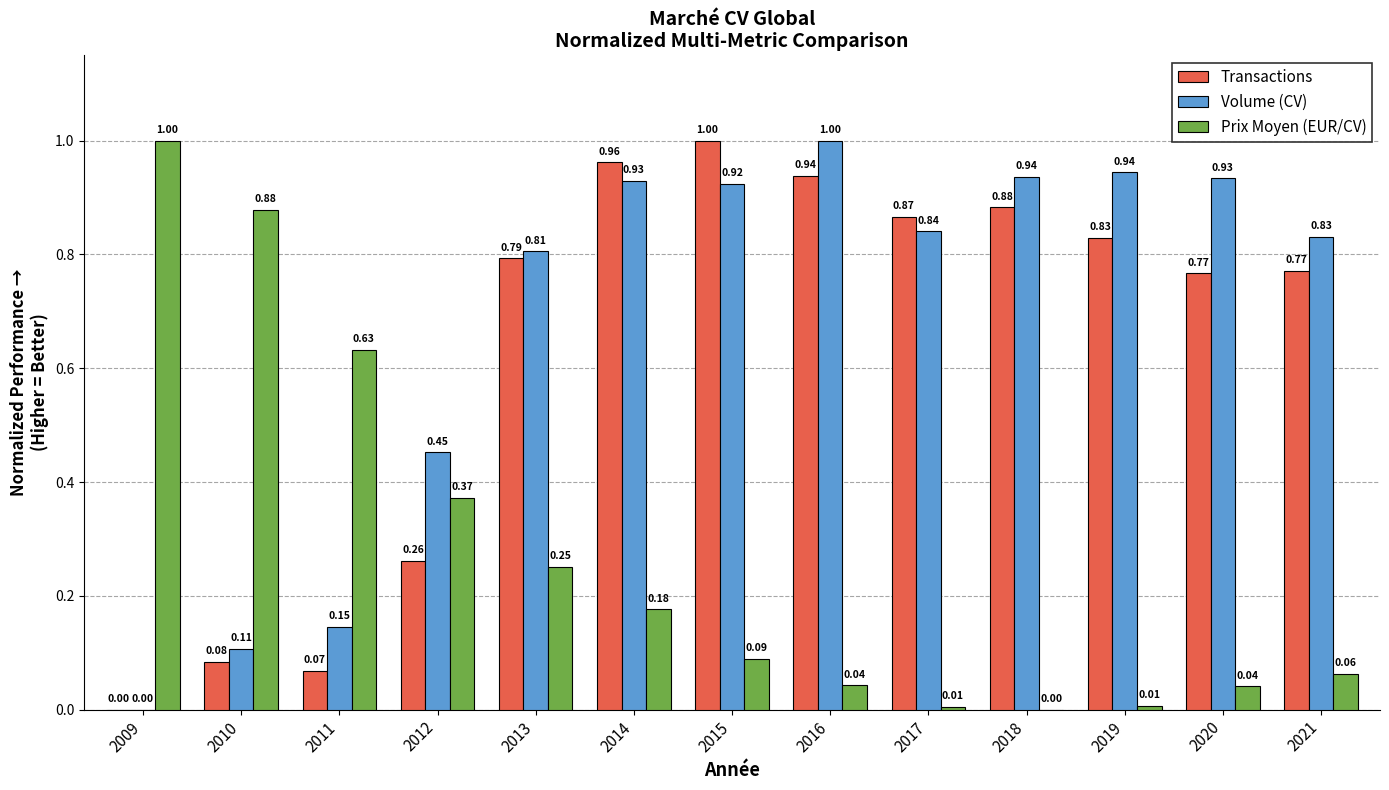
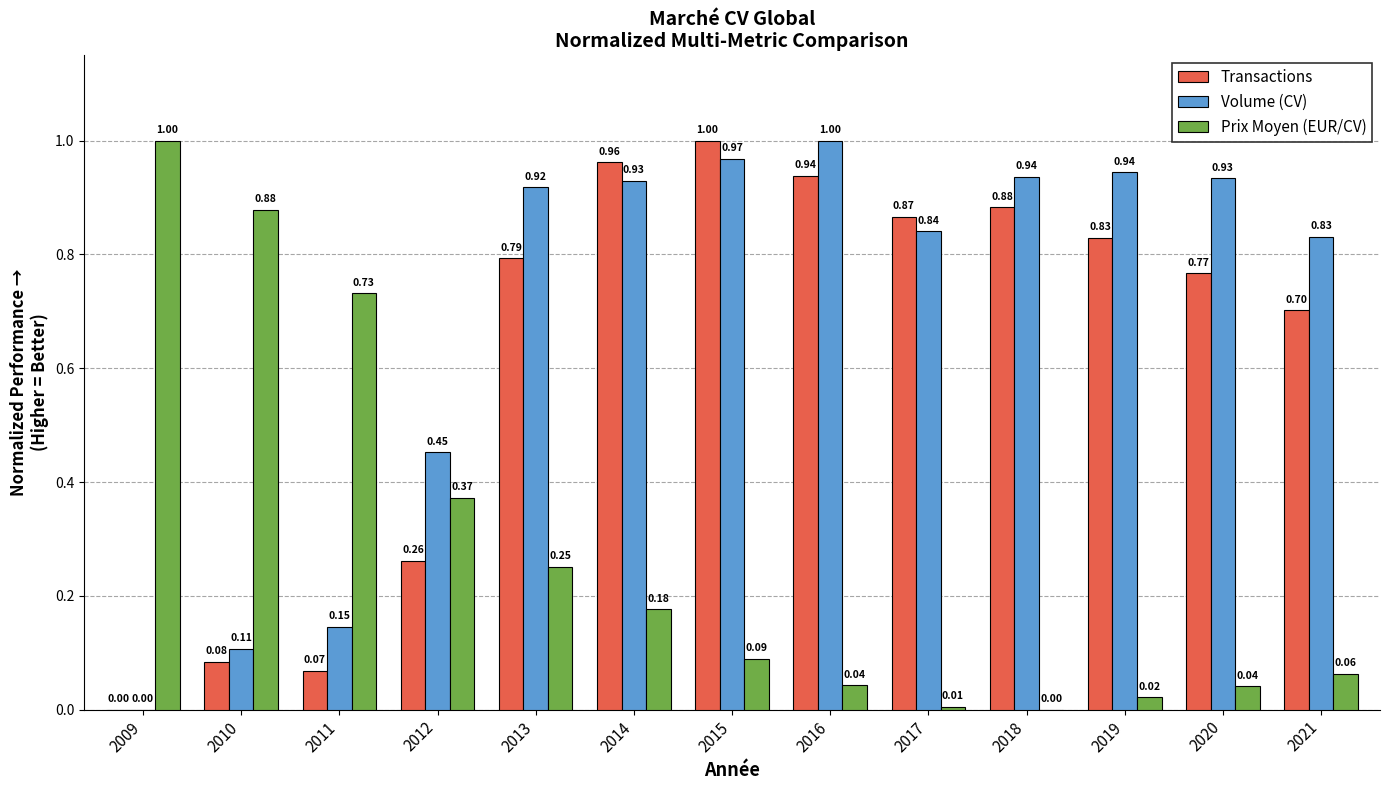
  {
    "Transactions": {
      "2009": 0.00,
      "2010": 0.08,
      "2011": 0.07,
      "2012": 0.26,
      "2013": 0.79,
      "2014": 0.96,
      "2015": 1.00,
      "2016": 0.94,
      "2017": 0.87,
      "2018": 0.88,
      "2019": 0.83,
      "2020": 0.77,
-     "2021": 0.77
+     "2021": 0.70
    },
    "Volume (CV)": {
      "2009": 0.00,
      "2010": 0.11,
      "2011": 0.15,
      "2012": 0.45,
-     "2013": 0.81,
+     "2013": 0.92,
      "2014": 0.93,
-     "2015": 0.92,
+     "2015": 0.97,
      "2016": 1.00,
      "2017": 0.84,
      "2018": 0.94,
      "2019": 0.94,
      "2020": 0.93,
      "2021": 0.83
    },
    "Prix Moyen (EUR/CV)": {
      "2009": 1.00,
      "2010": 0.88,
-     "2011": 0.63,
+     "2011": 0.73,
      "2012": 0.37,
      "2013": 0.25,
      "2014": 0.18,
      "2015": 0.09,
      "2016": 0.04,
      "2017": 0.01,
      "2018": 0.00,
-     "2019": 0.01,
+     "2019": 0.02,
      "2020": 0.04,
      "2021": 0.06
    }
  }
